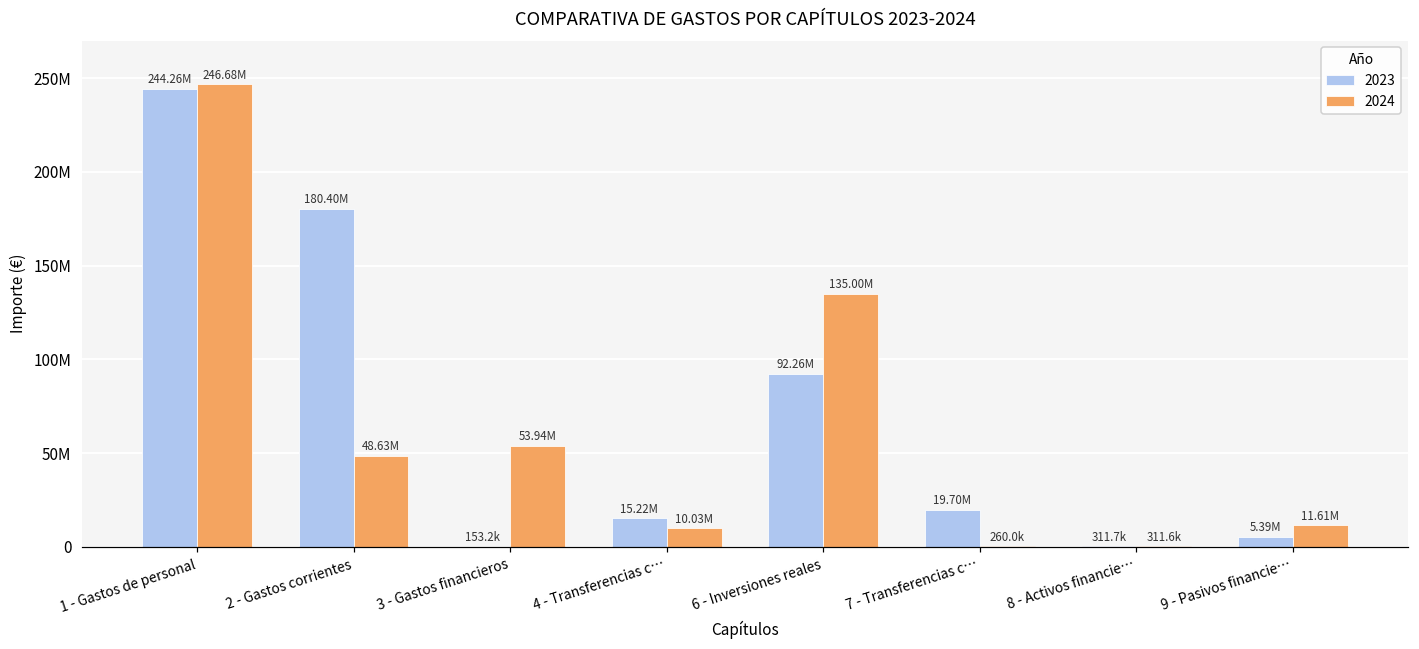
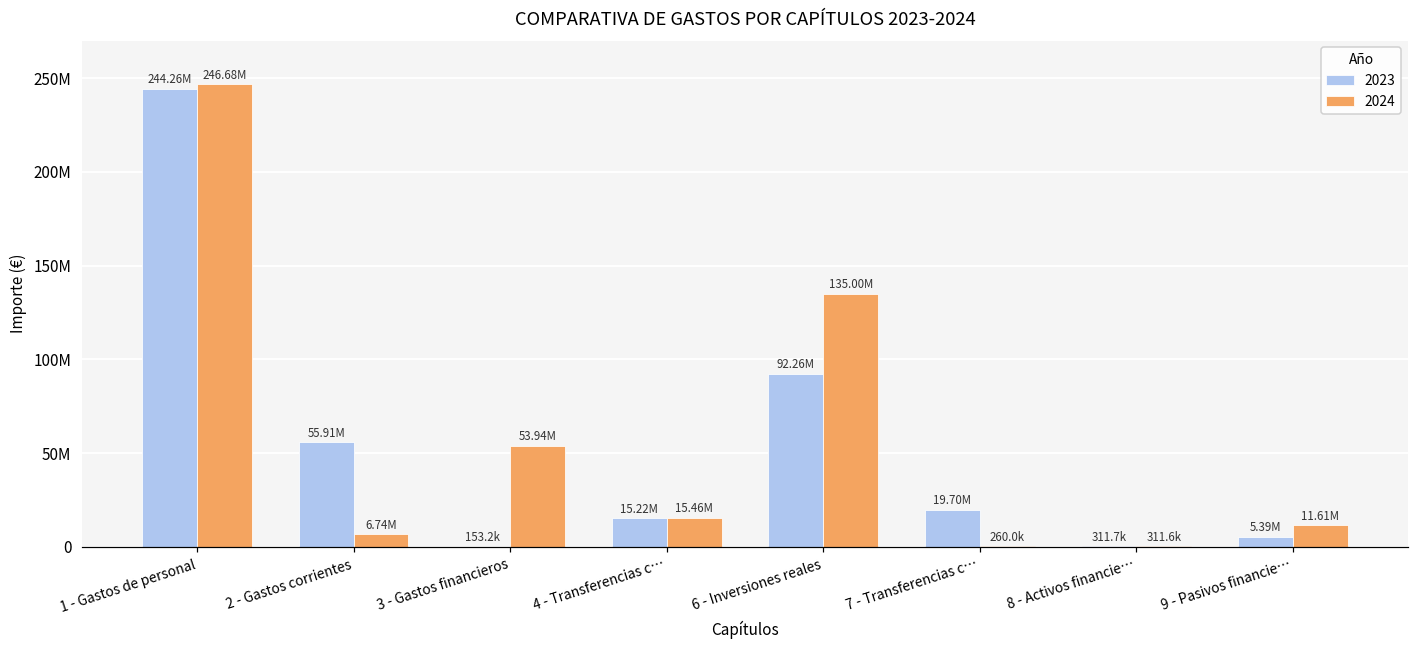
  {
    "2023": {
      "1 - Gastos de personal": "244.26M",
-     "2 - Gastos corrientes": "180.40M",
+     "2 - Gastos corrientes": "55.91M",
      "3 - Gastos financieros": "153.2k",
      "4 - Transferencias c…": "15.22M",
      "6 - Inversiones reales": "92.26M",
      "7 - Transferencias c…": "19.70M",
      "8 - Activos financie…": "311.7k",
      "9 - Pasivos financie…": "5.39M"
    },
    "2024": {
      "1 - Gastos de personal": "246.68M",
-     "2 - Gastos corrientes": "48.63M",
+     "2 - Gastos corrientes": "6.74M",
      "3 - Gastos financieros": "53.94M",
-     "4 - Transferencias c…": "10.03M",
+     "4 - Transferencias c…": "15.46M",
      "6 - Inversiones reales": "135.00M",
      "7 - Transferencias c…": "260.0k",
      "8 - Activos financie…": "311.6k",
      "9 - Pasivos financie…": "11.61M"
    }
  }
